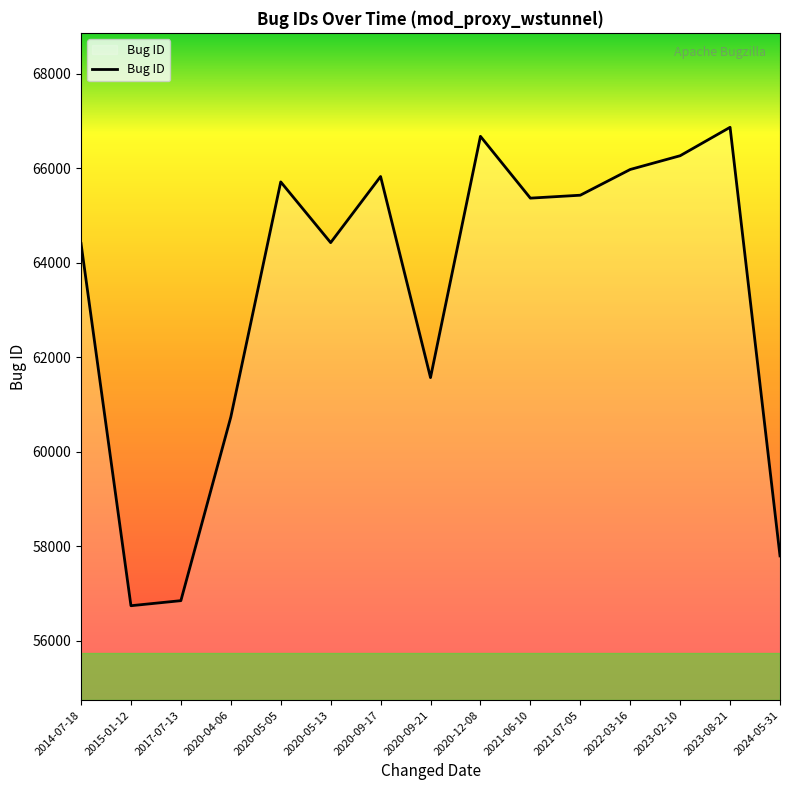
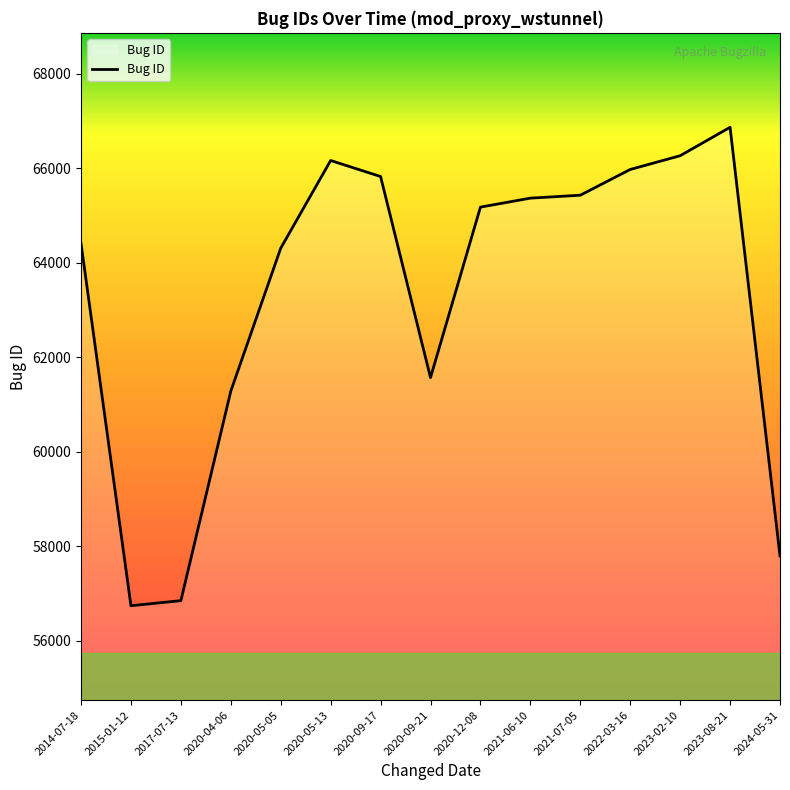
  {
    "2014-07-18": 64400,
    "2015-01-12": 56700,
    "2017-07-13": 56800,
-   "2020-04-06": 60700,
-   "2020-05-05": 65700,
-   "2020-05-13": 64400,
+   "2020-04-06": 61300,
+   "2020-05-05": 64300,
+   "2020-05-13": 66200,
    "2020-09-17": 65800,
    "2020-09-21": 61600,
-   "2020-12-08": 66700,
+   "2020-12-08": 65200,
    "2021-06-10": 65400,
    "2021-07-05": 65400,
    "2022-03-16": 66000,
    "2023-02-10": 66300,
    "2023-08-21": 66900,
    "2024-05-31": 57800
  }
